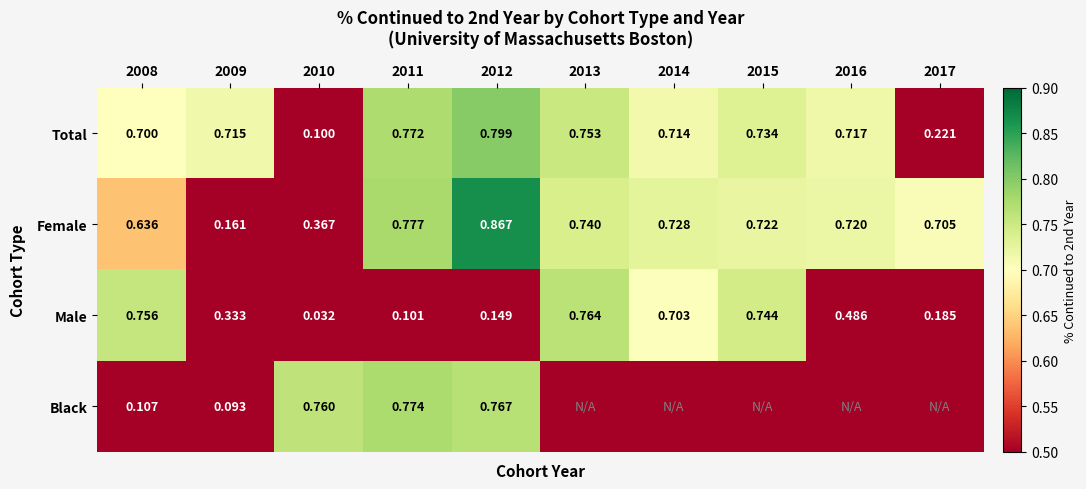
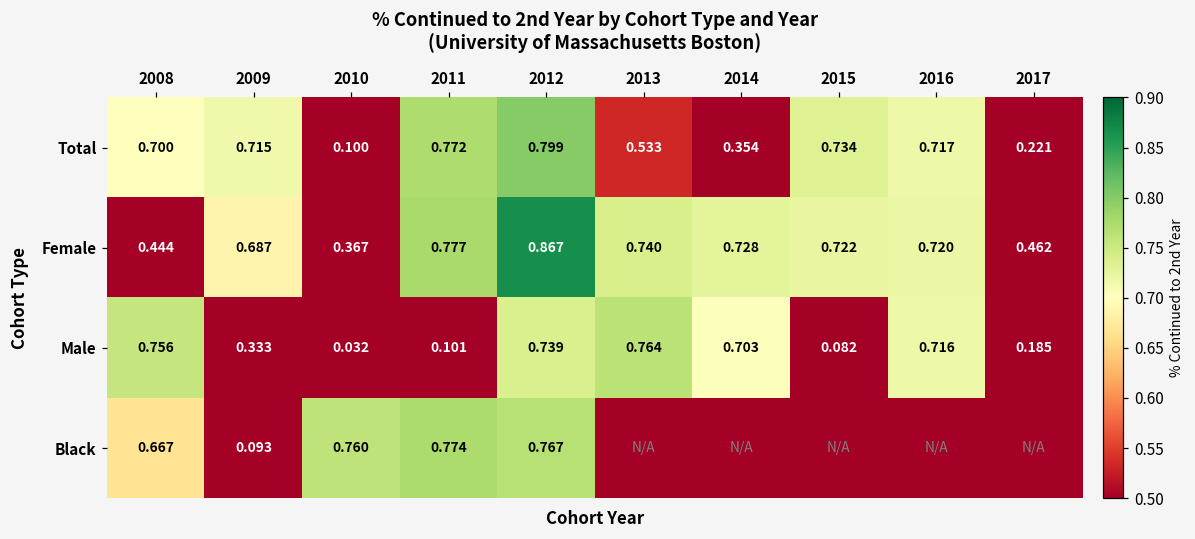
  {
    "Total": {
      "2008": 0.700,
      "2009": 0.715,
      "2010": 0.100,
      "2011": 0.772,
      "2012": 0.799,
-     "2013": 0.753,
-     "2014": 0.714,
+     "2013": 0.533,
+     "2014": 0.354,
      "2015": 0.734,
      "2016": 0.717,
      "2017": 0.221
    },
    "Female": {
-     "2008": 0.636,
-     "2009": 0.161,
+     "2008": 0.444,
+     "2009": 0.687,
      "2010": 0.367,
      "2011": 0.777,
      "2012": 0.867,
      "2013": 0.740,
      "2014": 0.728,
      "2015": 0.722,
      "2016": 0.720,
-     "2017": 0.705
+     "2017": 0.462
    },
    "Male": {
      "2008": 0.756,
      "2009": 0.333,
      "2010": 0.032,
      "2011": 0.101,
-     "2012": 0.149,
+     "2012": 0.739,
      "2013": 0.764,
      "2014": 0.703,
-     "2015": 0.744,
-     "2016": 0.486,
+     "2015": 0.082,
+     "2016": 0.716,
      "2017": 0.185
    },
    "Black": {
-     "2008": 0.107,
+     "2008": 0.667,
      "2009": 0.093,
      "2010": 0.760,
      "2011": 0.774,
      "2012": 0.767
    }
  }
